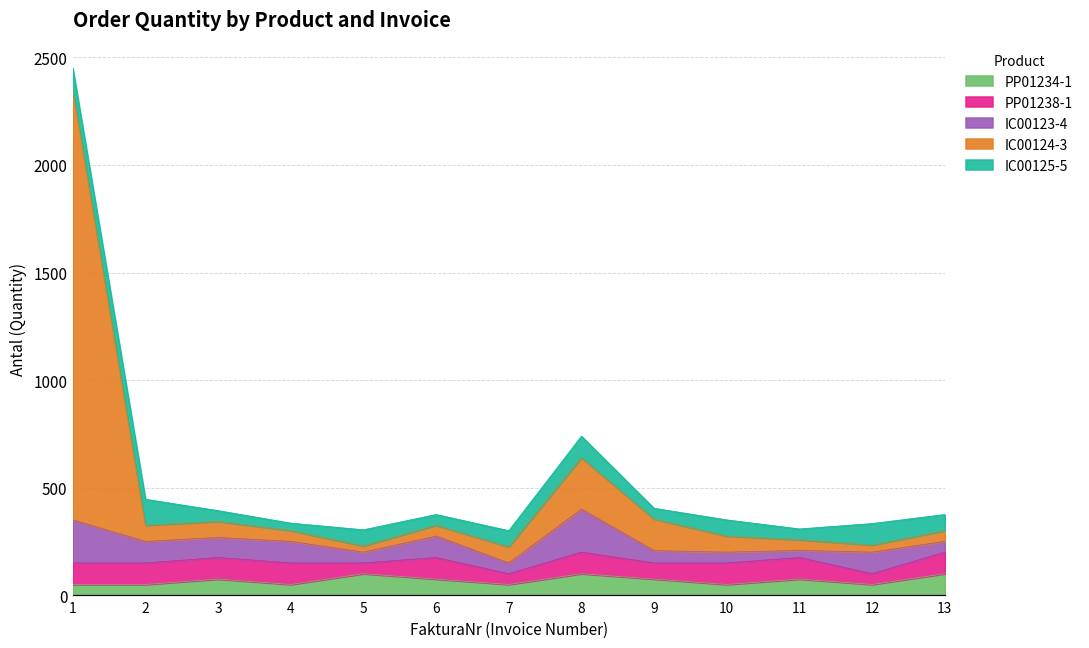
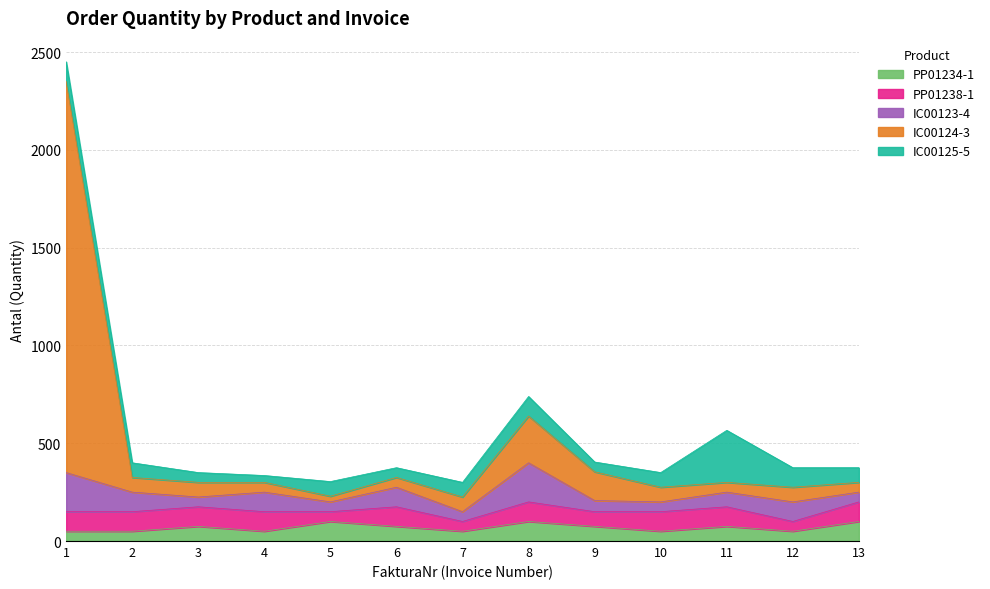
  {
    "PP01234-1": {
      "1": 50,
      "2": 50,
      "3": 80,
      "4": 50,
      "5": 100,
      "6": 80,
      "7": 50,
      "8": 100,
      "9": 80,
      "10": 50,
      "11": 80,
      "12": 50,
      "13": 100
    },
    "PP01238-1": {
      "1": 100,
      "2": 100,
      "3": 100,
      "4": 100,
      "5": 50,
      "6": 100,
      "7": 50,
      "8": 100,
      "9": 80,
      "10": 100,
      "11": 100,
      "12": 50,
      "13": 100
    },
    "IC00123-4": {
      "1": 200,
      "2": 100,
-     "3": 90,
+     "3": 50,
      "4": 100,
      "5": 50,
      "6": 100,
      "7": 50,
      "8": 200,
      "9": 60,
      "10": 50,
-     "11": 30,
+     "11": 80,
      "12": 100,
      "13": 50
    },
    "IC00124-3": {
      "1": 2000,
      "2": 80,
      "3": 80,
      "4": 50,
      "5": 30,
      "6": 50,
      "7": 80,
      "8": 240,
      "9": 150,
      "10": 80,
      "11": 50,
-     "12": 30,
+     "12": 80,
      "13": 50
    },
    "IC00125-5": {
      "1": 100,
-     "2": 120,
+     "2": 80,
      "3": 50,
      "4": 40,
      "5": 80,
      "6": 50,
      "7": 80,
      "8": 100,
      "9": 50,
      "10": 80,
-     "11": 50,
+     "11": 270,
      "12": 100,
      "13": 80
    }
  }
